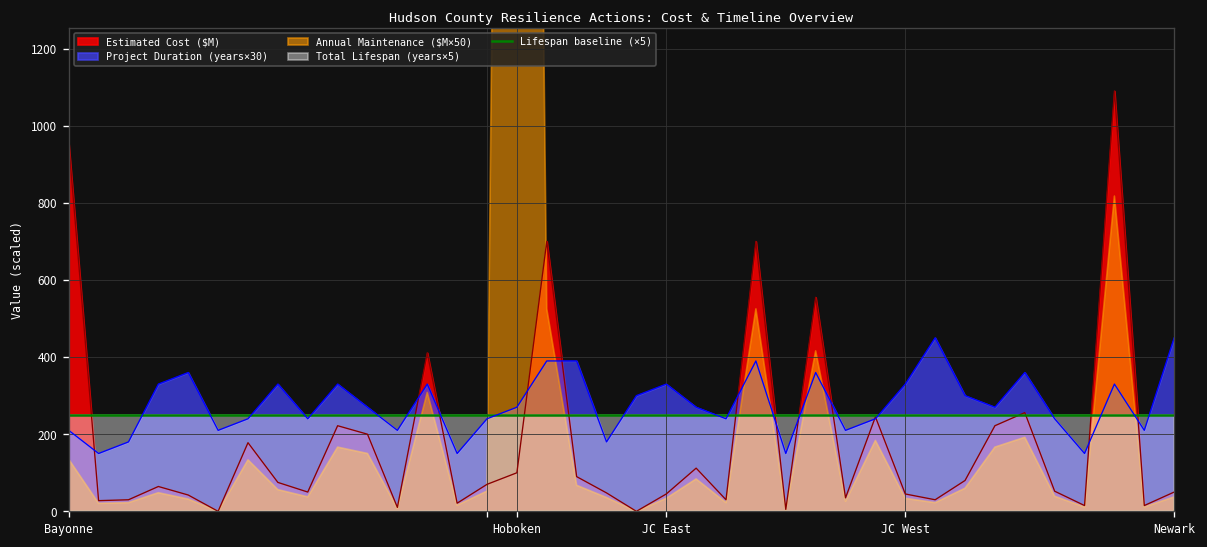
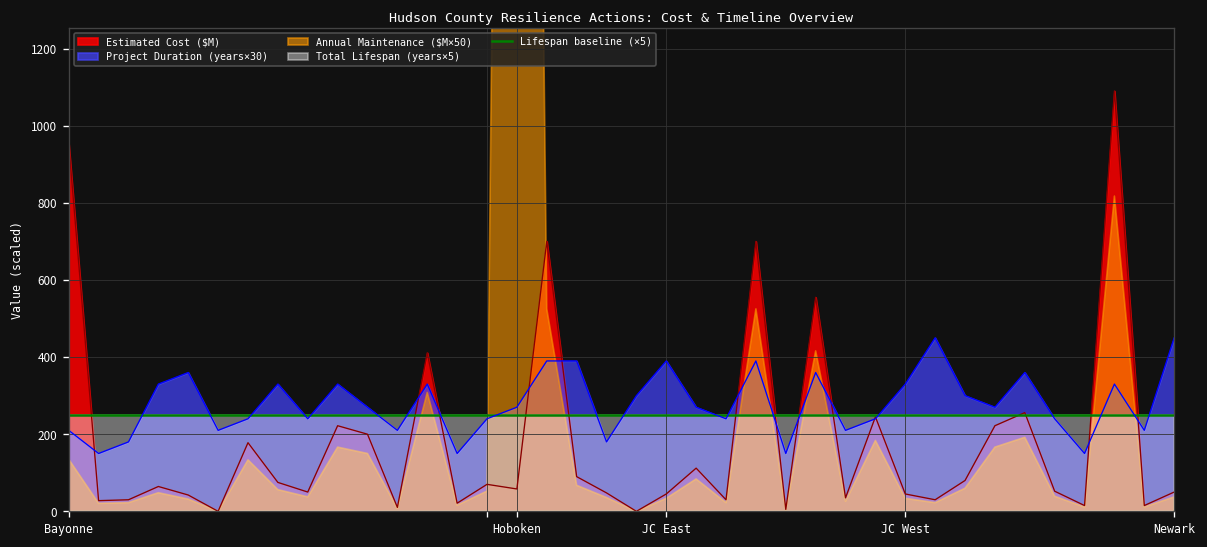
  {
    "Estimated Cost ($M)": {
      "Bayonne": 950,
-     "Hoboken": 100,
+     "Hoboken": 60,
      "JC East": 50,
      "JC West": 50,
      "Newark": 50
    },
    "Project Duration (years×30)": {
      "Bayonne": 210,
      "Hoboken": 270,
-     "JC East": 330,
+     "JC East": 390,
      "JC West": 330,
      "Newark": 450
    },
    "Annual Maintenance ($M×50)": {
      "Bayonne": 140,
      "JC East": 30,
      "JC West": 30,
      "Newark": 40
    },
    "Total Lifespan (years×5)": {
      "Bayonne": 250,
      "Hoboken": 250,
      "JC East": 250,
      "JC West": 250,
      "Newark": 250
    }
  }
